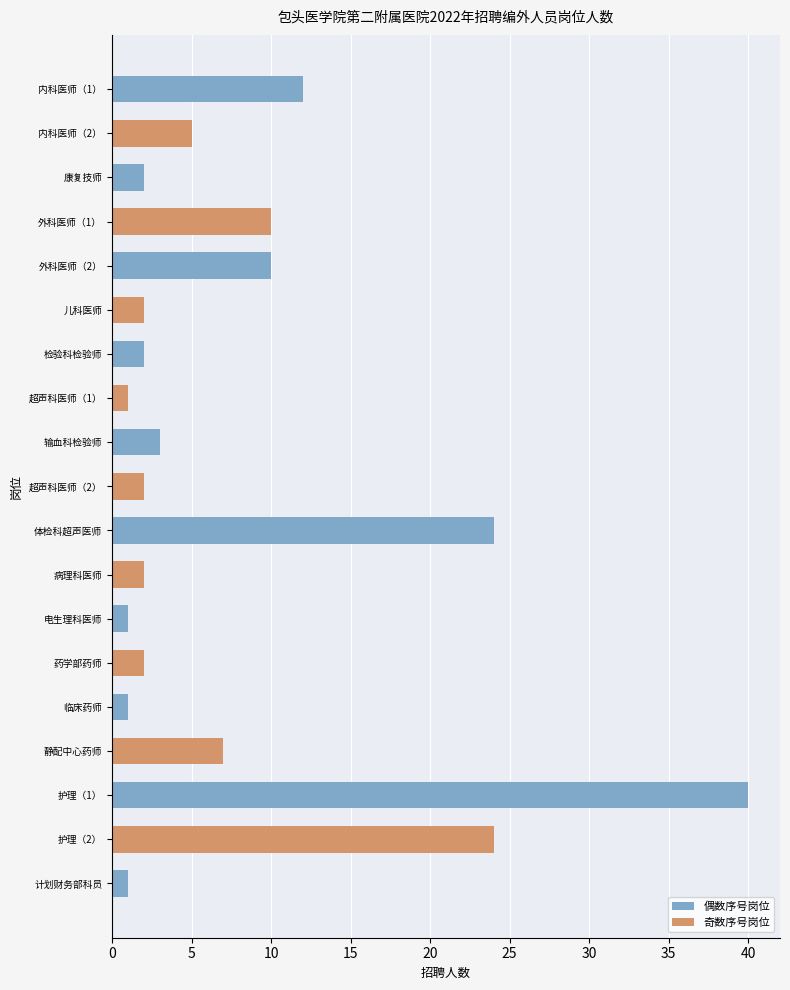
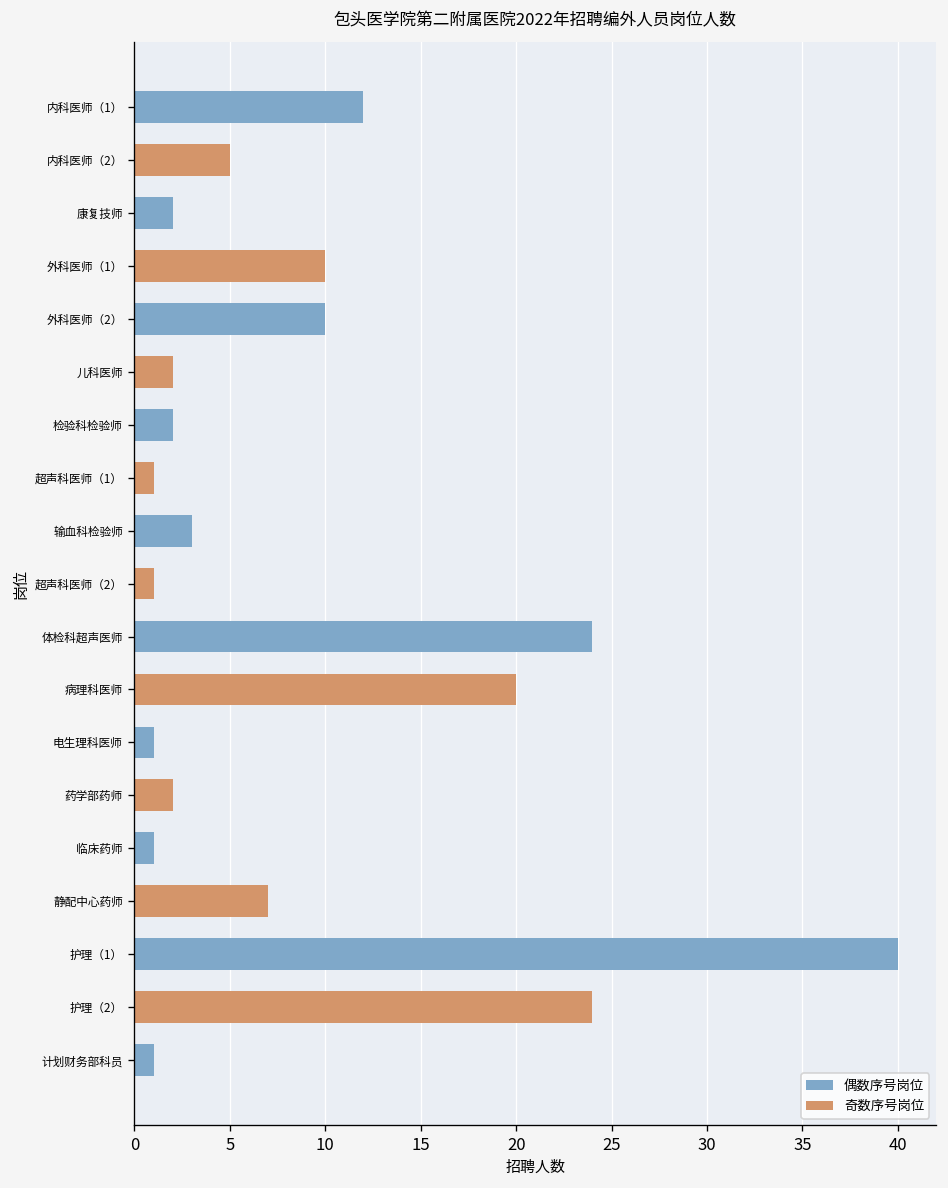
  {
    "偶数序号岗位": {
      "内科医师（1）": 12,
      "康复技师": 2,
      "外科医师（2）": 10,
      "检验科检验师": 2,
      "输血科检验师": 3,
      "体检科超声医师": 24,
      "电生理科医师": 1,
      "临床药师": 1,
      "护理（1）": 40,
      "计划财务部科员": 1
    },
    "奇数序号岗位": {
      "内科医师（2）": 5,
      "外科医师（1）": 10,
      "儿科医师": 2,
      "超声科医师（1）": 1,
-     "超声科医师（2）": 2,
-     "病理科医师": 2,
+     "超声科医师（2）": 1,
+     "病理科医师": 20,
      "药学部药师": 2,
      "静配中心药师": 7,
      "护理（2）": 24
    }
  }
